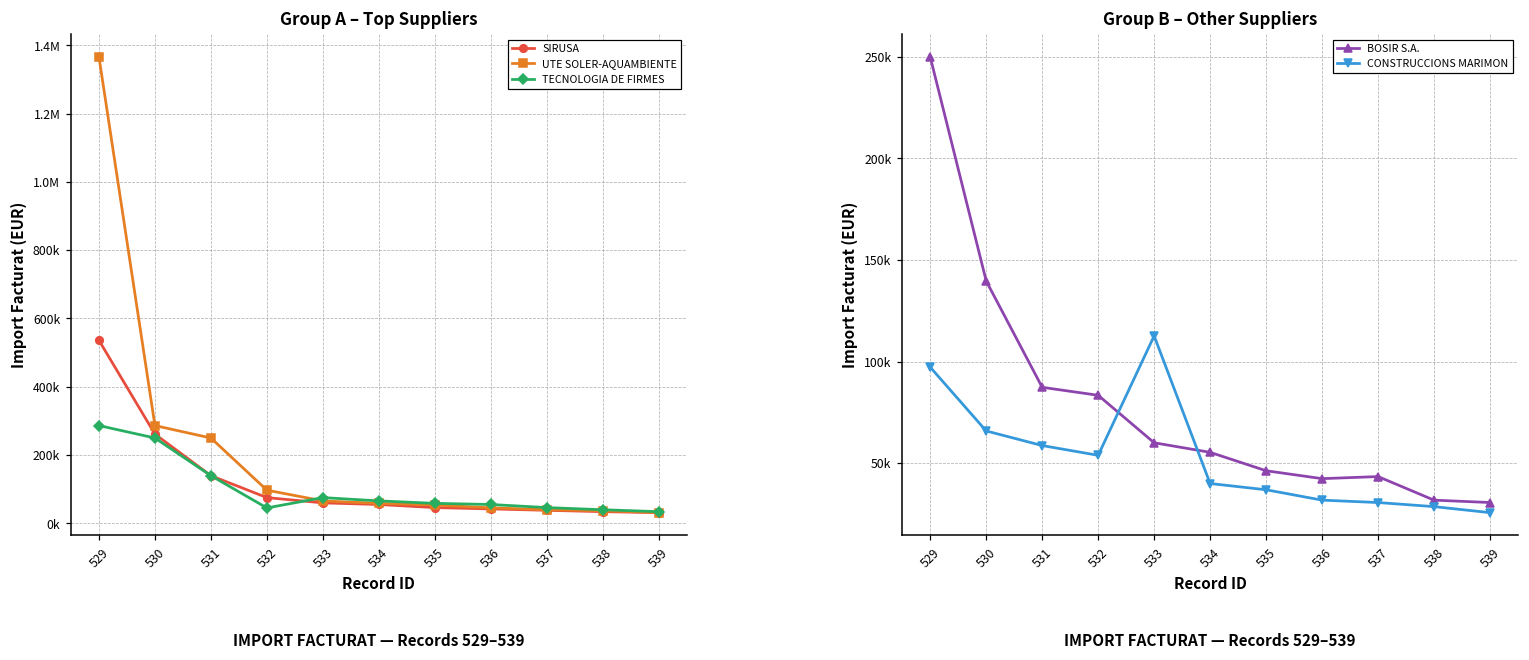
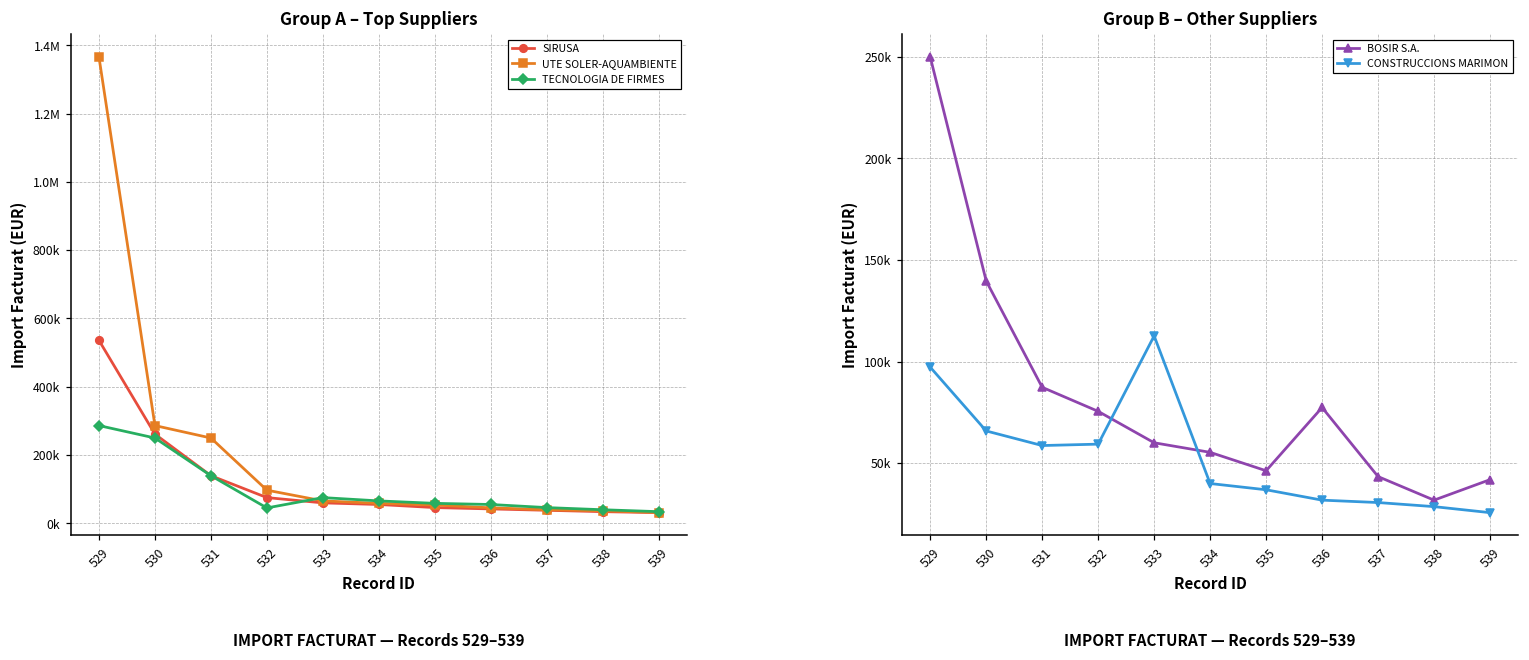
  {
    "Group A – Top Suppliers": {
      "TECNOLOGIA DE FIRMES": {
        "529": 290000,
        "530": 250000,
        "532": 50000,
        "533": 80000,
        "536": 60000
      }
    },
    "Group B – Other Suppliers": {
      "BOSIR S.A.": {
        "529": 250000,
        "530": 140000,
        "531": 87000,
-       "532": 83000,
+       "532": 75000,
        "533": 60000,
        "534": 55000,
        "535": 46000,
-       "536": 42000,
+       "536": 77000,
        "537": 43000,
        "538": 32000,
-       "539": 31000
+       "539": 42000
      },
      "CONSTRUCCIONS MARIMON": {
        "529": 97000,
        "530": 66000,
        "531": 59000,
-       "532": 54000,
+       "532": 59000,
        "533": 113000,
        "534": 40000,
        "535": 37000,
        "536": 32000,
        "537": 31000,
        "538": 29000,
        "539": 26000
      }
    }
  }
